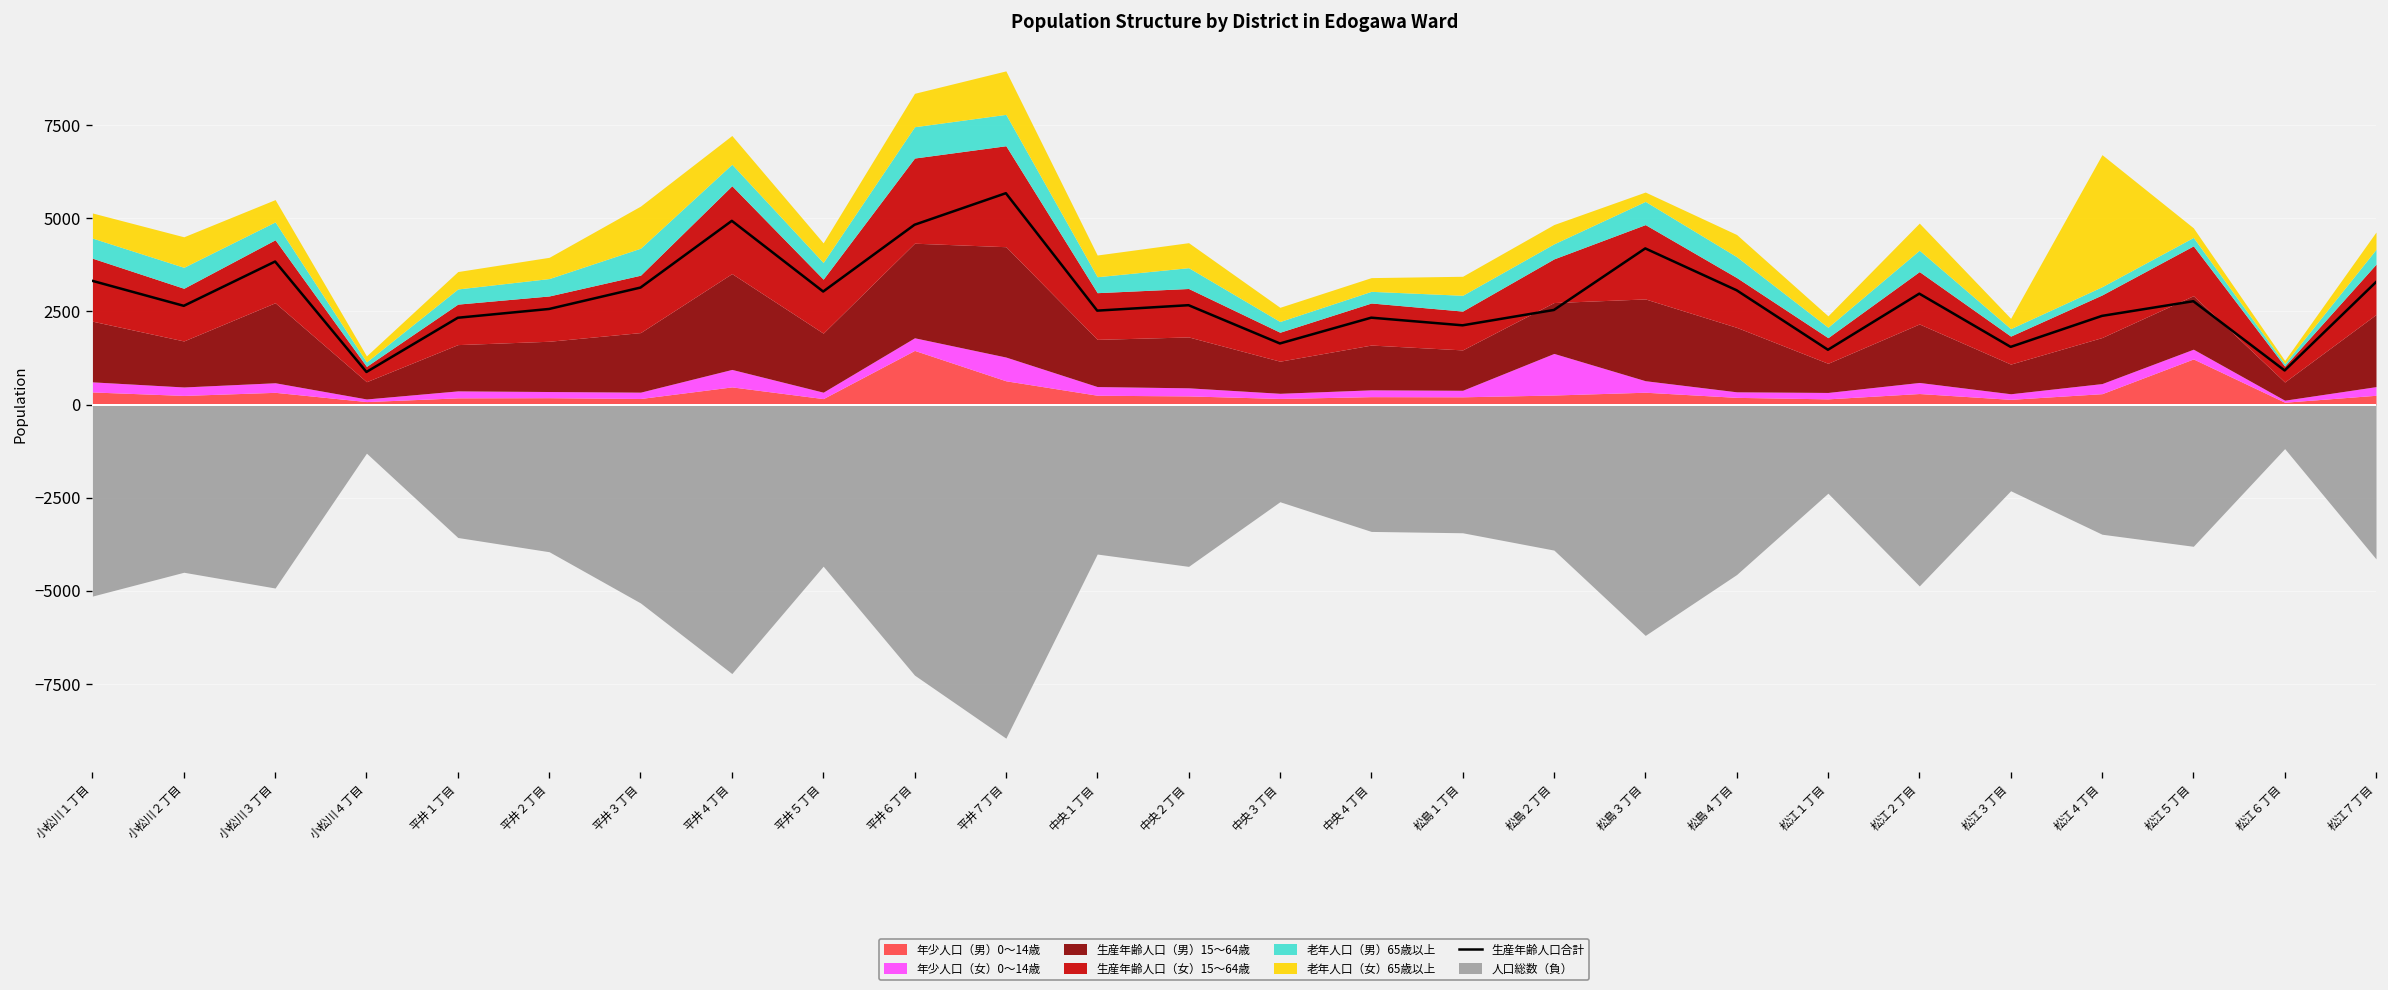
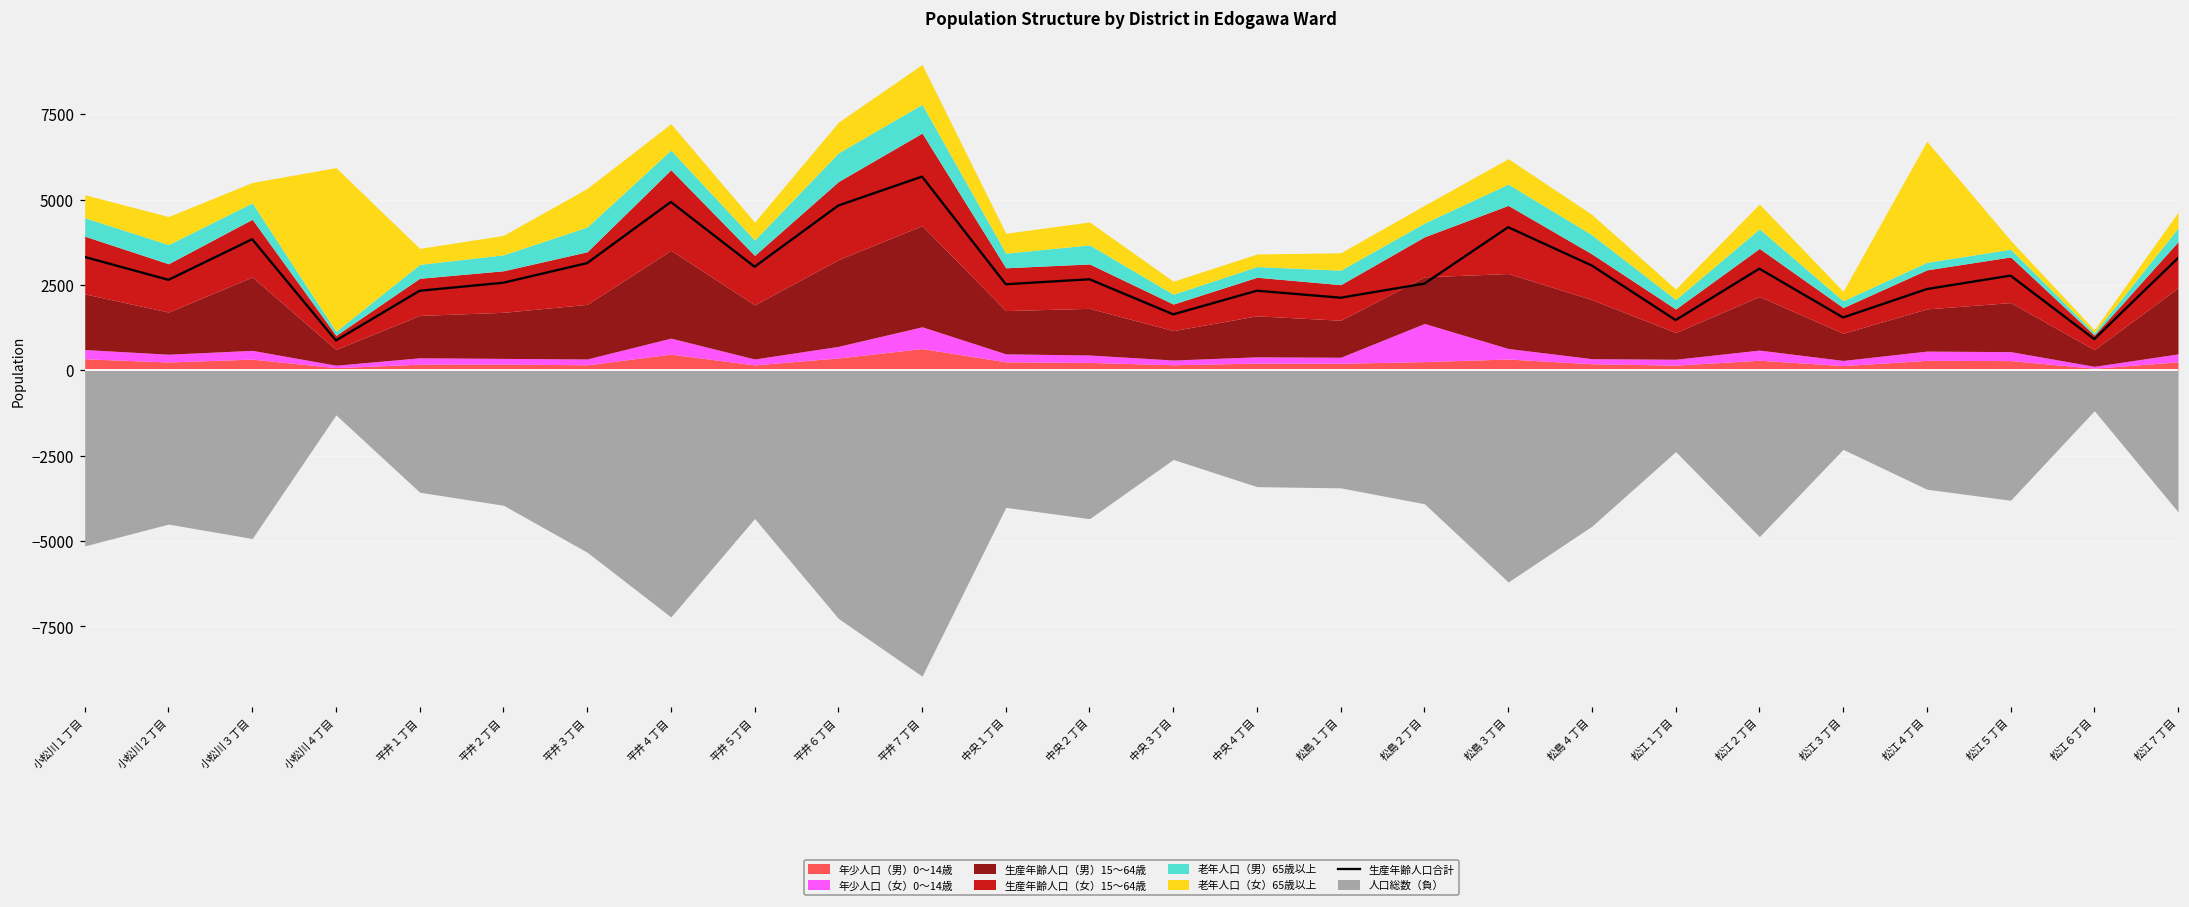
  {
    "生産年齢人口合計": {
      "小松川１丁目": 3300,
      "小松川２丁目": 2600,
      "小松川３丁目": 3800,
      "小松川４丁目": 900,
      "平井１丁目": 2300,
      "平井２丁目": 2600,
      "平井３丁目": 3100,
      "平井４丁目": 4900,
      "平井５丁目": 3000,
      "平井６丁目": 4800,
      "平井７丁目": 5700,
      "中央１丁目": 2500,
      "中央２丁目": 2700,
      "中央３丁目": 1600,
      "中央４丁目": 2300,
      "松島１丁目": 2100,
      "松島２丁目": 2500,
      "松島３丁目": 4200,
      "松島４丁目": 3100,
      "松江１丁目": 1500,
      "松江２丁目": 3000,
      "松江３丁目": 1500,
      "松江４丁目": 2400,
      "松江５丁目": 2800,
      "松江６丁目": 900,
      "松江７丁目": 3300
    },
    "年少人口（男）0〜14歳": {
      "小松川１丁目": 300,
      "小松川２丁目": 200,
      "小松川３丁目": 300,
      "平井１丁目": 200,
      "平井２丁目": 200,
      "平井３丁目": 200,
      "平井４丁目": 500,
      "平井５丁目": 200,
-     "平井６丁目": 1500,
+     "平井６丁目": 400,
      "平井７丁目": 600,
      "中央１丁目": 200,
      "中央２丁目": 200,
      "中央３丁目": 200,
      "中央４丁目": 200,
      "松島１丁目": 200,
      "松島２丁目": 300,
      "松島３丁目": 300,
      "松島４丁目": 200,
      "松江１丁目": 200,
      "松江２丁目": 300,
      "松江３丁目": 100,
      "松江４丁目": 300,
-     "松江５丁目": 1200,
+     "松江５丁目": 300,
      "松江７丁目": 200
    },
    "年少人口（女）0〜14歳": {
      "小松川１丁目": 300,
      "小松川２丁目": 200,
      "小松川３丁目": 300,
      "平井１丁目": 200,
      "平井２丁目": 200,
      "平井３丁目": 200,
      "平井４丁目": 500,
      "平井５丁目": 200,
      "平井６丁目": 300,
      "平井７丁目": 600,
      "中央１丁目": 200,
      "中央２丁目": 200,
      "中央３丁目": 100,
      "中央４丁目": 200,
      "松島１丁目": 200,
      "松島２丁目": 1100,
      "松島３丁目": 300,
      "松島４丁目": 100,
      "松江１丁目": 200,
      "松江２丁目": 300,
      "松江３丁目": 200,
      "松江４丁目": 300,
      "松江５丁目": 300,
      "松江７丁目": 200
    },
    "生産年齢人口（男）15〜64歳": {
      "小松川１丁目": 1600,
      "小松川２丁目": 1200,
      "小松川３丁目": 2100,
      "小松川４丁目": 500,
      "平井１丁目": 1200,
      "平井２丁目": 1300,
      "平井３丁目": 1600,
      "平井４丁目": 2600,
      "平井５丁目": 1600,
      "平井６丁目": 2500,
      "平井７丁目": 3000,
      "中央１丁目": 1300,
      "中央２丁目": 1400,
      "中央３丁目": 900,
      "中央４丁目": 1200,
      "松島１丁目": 1100,
      "松島２丁目": 1400,
      "松島３丁目": 2200,
      "松島４丁目": 1700,
      "松江１丁目": 800,
      "松江２丁目": 1600,
      "松江３丁目": 800,
      "松江４丁目": 1200,
      "松江５丁目": 1400,
      "松江６丁目": 500,
      "松江７丁目": 1900
    },
    "生産年齢人口（女）15〜64歳": {
      "小松川１丁目": 1700,
      "小松川２丁目": 1400,
      "小松川３丁目": 1700,
      "小松川４丁目": 400,
      "平井１丁目": 1100,
      "平井２丁目": 1200,
      "平井３丁目": 1500,
      "平井４丁目": 2400,
      "平井５丁目": 1400,
      "平井６丁目": 2300,
      "平井７丁目": 2700,
      "中央１丁目": 1300,
      "中央２丁目": 1300,
      "中央３丁目": 800,
      "中央４丁目": 1100,
      "松島１丁目": 1000,
      "松島２丁目": 1200,
      "松島３丁目": 2000,
      "松島４丁目": 1300,
      "松江１丁目": 700,
      "松江２丁目": 1400,
      "松江３丁目": 800,
      "松江４丁目": 1100,
      "松江５丁目": 1300,
      "松江７丁目": 1400
    },
    "老年人口（男）65歳以上": {
      "小松川１丁目": 500,
      "小松川２丁目": 600,
      "小松川３丁目": 500,
      "小松川４丁目": 100,
      "平井１丁目": 400,
      "平井２丁目": 500,
      "平井３丁目": 700,
      "平井４丁目": 600,
      "平井５丁目": 400,
      "平井６丁目": 800,
      "平井７丁目": 800,
      "中央１丁目": 400,
      "中央２丁目": 600,
      "中央３丁目": 300,
      "中央４丁目": 300,
      "松島１丁目": 400,
      "松島２丁目": 400,
      "松島３丁目": 600,
      "松島４丁目": 600,
      "松江１丁目": 300,
      "松江２丁目": 600,
      "松江３丁目": 200,
      "松江４丁目": 200,
      "松江５丁目": 200,
      "松江７丁目": 400
    },
    "老年人口（女）65歳以上": {
      "小松川１丁目": 700,
      "小松川２丁目": 800,
      "小松川３丁目": 600,
-     "小松川４丁目": 200,
+     "小松川４丁目": 4800,
      "平井１丁目": 500,
      "平井２丁目": 600,
      "平井３丁目": 1100,
      "平井４丁目": 800,
      "平井５丁目": 500,
      "平井６丁目": 900,
      "平井７丁目": 1200,
      "中央１丁目": 600,
      "中央２丁目": 700,
      "中央３丁目": 400,
      "中央４丁目": 400,
      "松島１丁目": 500,
      "松島２丁目": 500,
-     "松島３丁目": 300,
+     "松島３丁目": 700,
      "松島４丁目": 600,
      "松江１丁目": 300,
      "松江２丁目": 700,
      "松江３丁目": 300,
      "松江４丁目": 3500,
      "松江５丁目": 300,
      "松江６丁目": 100,
      "松江７丁目": 500
    }
  }
